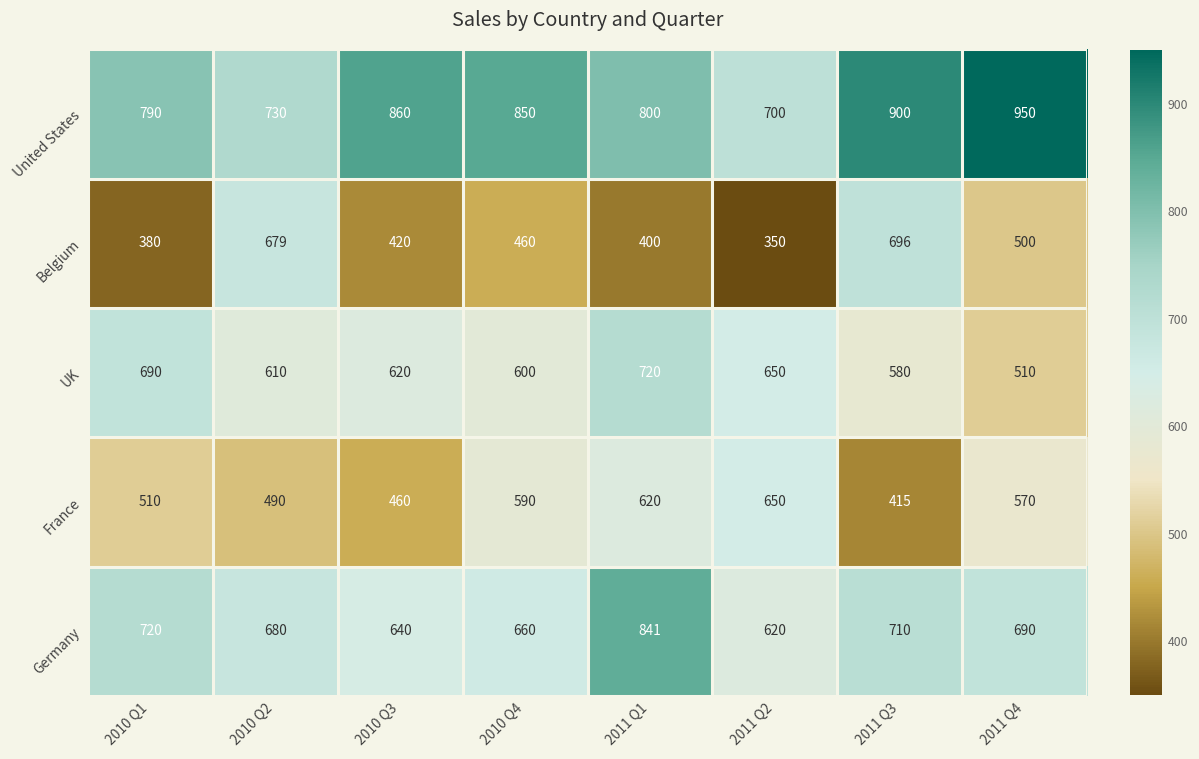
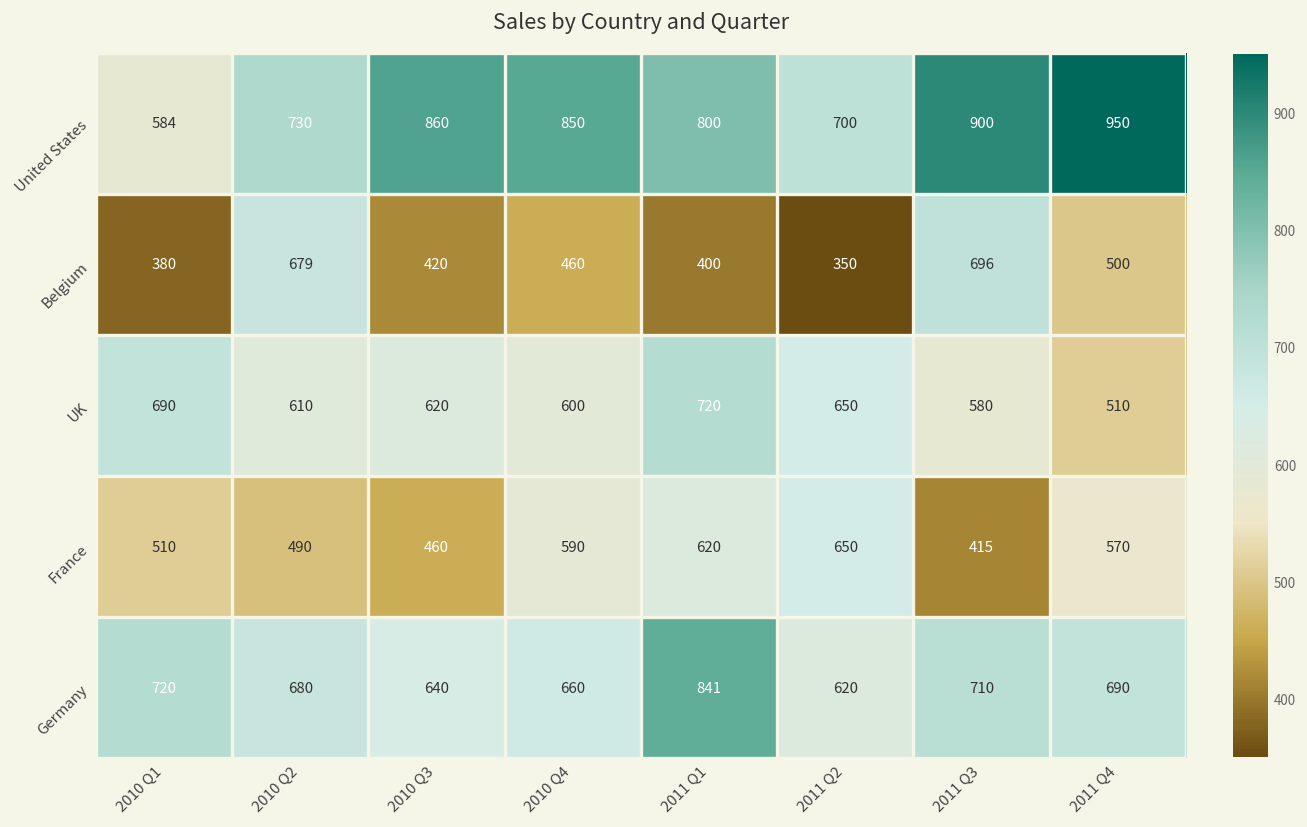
  {
    "United States": {
-     "2010 Q1": 790,
+     "2010 Q1": 584,
      "2010 Q2": 730,
      "2010 Q3": 860,
      "2010 Q4": 850,
      "2011 Q1": 800,
      "2011 Q2": 700,
      "2011 Q3": 900,
      "2011 Q4": 950
    },
    "Belgium": {
      "2010 Q1": 380,
      "2010 Q2": 679,
      "2010 Q3": 420,
      "2010 Q4": 460,
      "2011 Q1": 400,
      "2011 Q2": 350,
      "2011 Q3": 696,
      "2011 Q4": 500
    },
    "UK": {
      "2010 Q1": 690,
      "2010 Q2": 610,
      "2010 Q3": 620,
      "2010 Q4": 600,
      "2011 Q1": 720,
      "2011 Q2": 650,
      "2011 Q3": 580,
      "2011 Q4": 510
    },
    "France": {
      "2010 Q1": 510,
      "2010 Q2": 490,
      "2010 Q3": 460,
      "2010 Q4": 590,
      "2011 Q1": 620,
      "2011 Q2": 650,
      "2011 Q3": 415,
      "2011 Q4": 570
    },
    "Germany": {
      "2010 Q1": 720,
      "2010 Q2": 680,
      "2010 Q3": 640,
      "2010 Q4": 660,
      "2011 Q1": 841,
      "2011 Q2": 620,
      "2011 Q3": 710,
      "2011 Q4": 690
    }
  }
